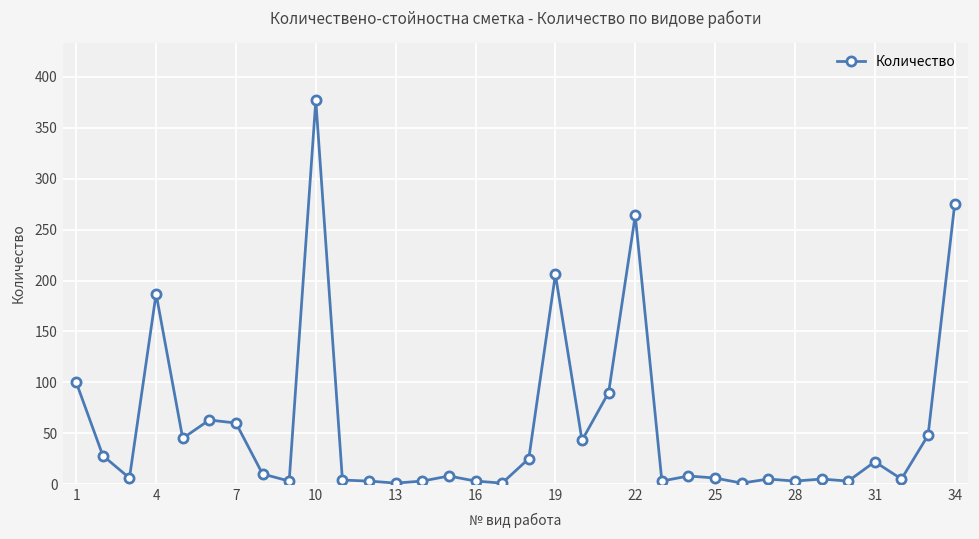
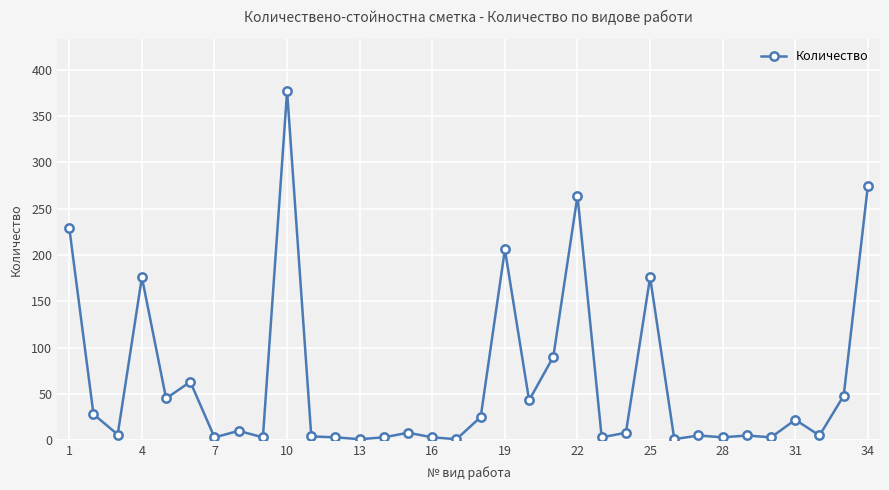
  {
-   "1": 100,
-   "4": 190,
-   "7": 60,
+   "1": 230,
+   "4": 180,
+   "7": 0,
    "10": 380,
    "13": 0,
    "16": 0,
    "19": 210,
    "22": 260,
-   "25": 10,
+   "25": 180,
    "28": 0,
    "31": 20,
    "34": 280
  }
